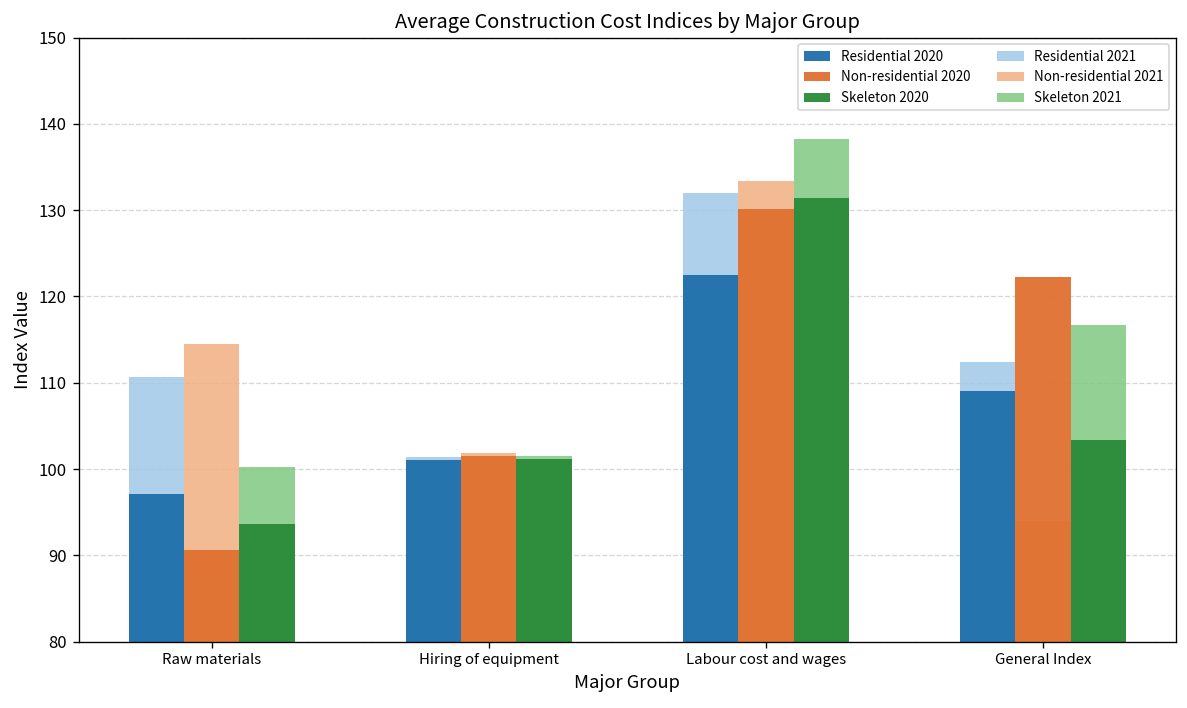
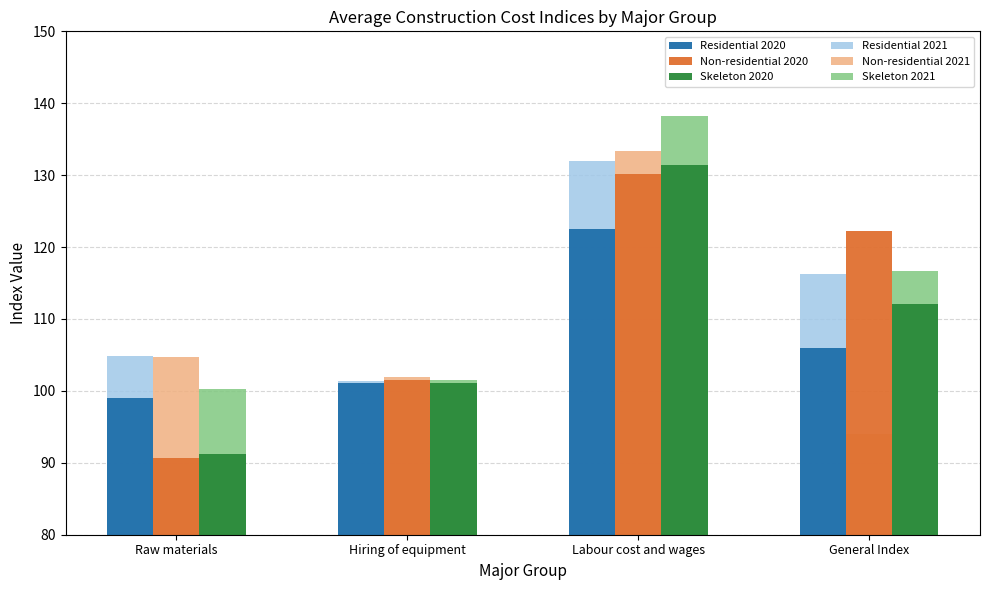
  {
    "Residential 2021": {
-     "Raw materials": 111,
+     "Raw materials": 105,
      "Hiring of equipment": 101,
      "Labour cost and wages": 132,
-     "General Index": 112
+     "General Index": 116
    },
    "Residential 2020": {
-     "Raw materials": 97,
-     "General Index": 109
+     "Raw materials": 99,
+     "General Index": 106
    },
    "Non-residential 2021": {
-     "Raw materials": 114,
+     "Raw materials": 105,
      "Hiring of equipment": 102,
      "Labour cost and wages": 133
    },
    "Non-residential 2020": {
      "General Index": 122
    },
    "Skeleton 2021": {
      "Raw materials": 100,
      "Hiring of equipment": 101,
      "Labour cost and wages": 138,
      "General Index": 117
    },
    "Skeleton 2020": {
-     "Raw materials": 94,
-     "General Index": 103
+     "Raw materials": 91,
+     "General Index": 112
    }
  }
